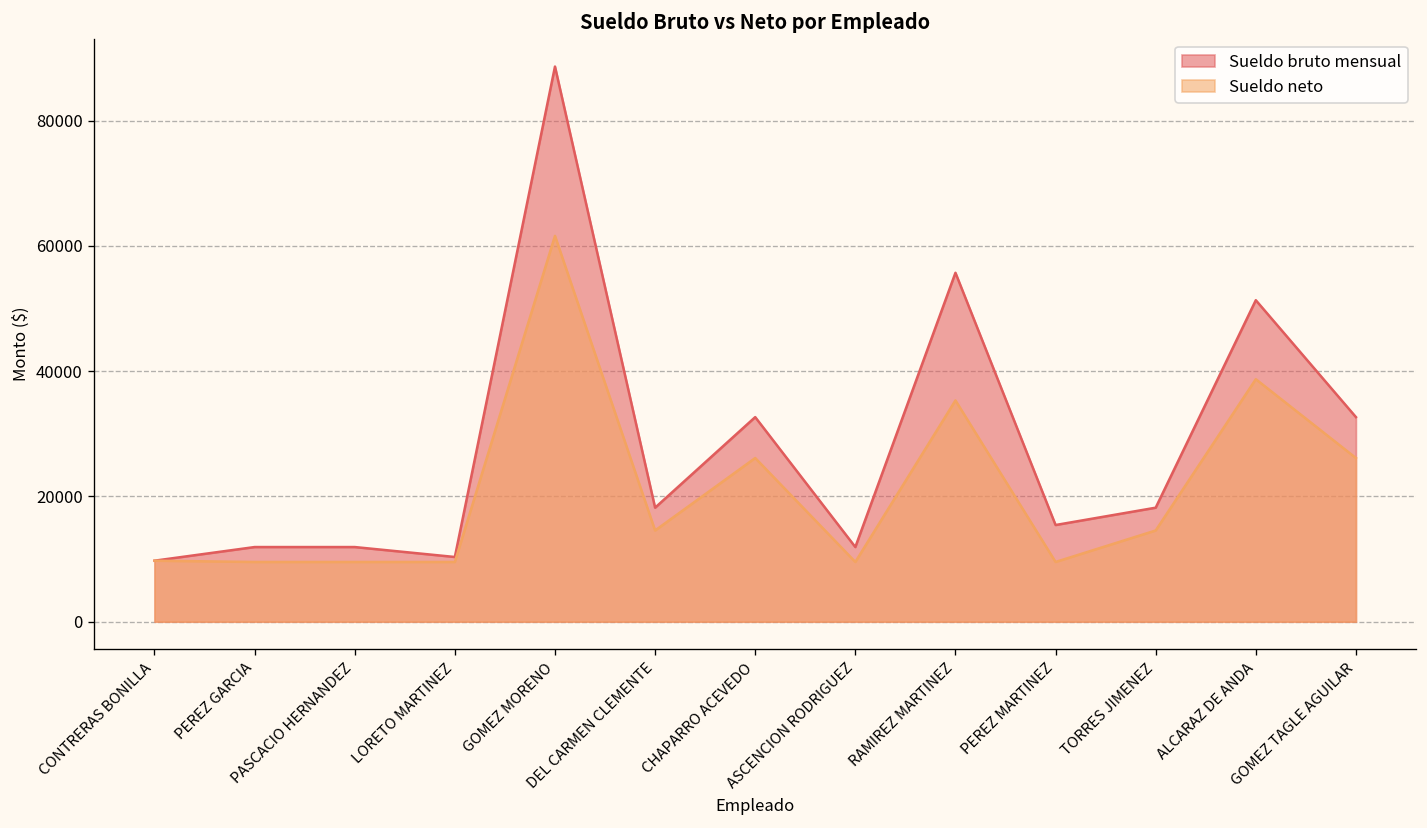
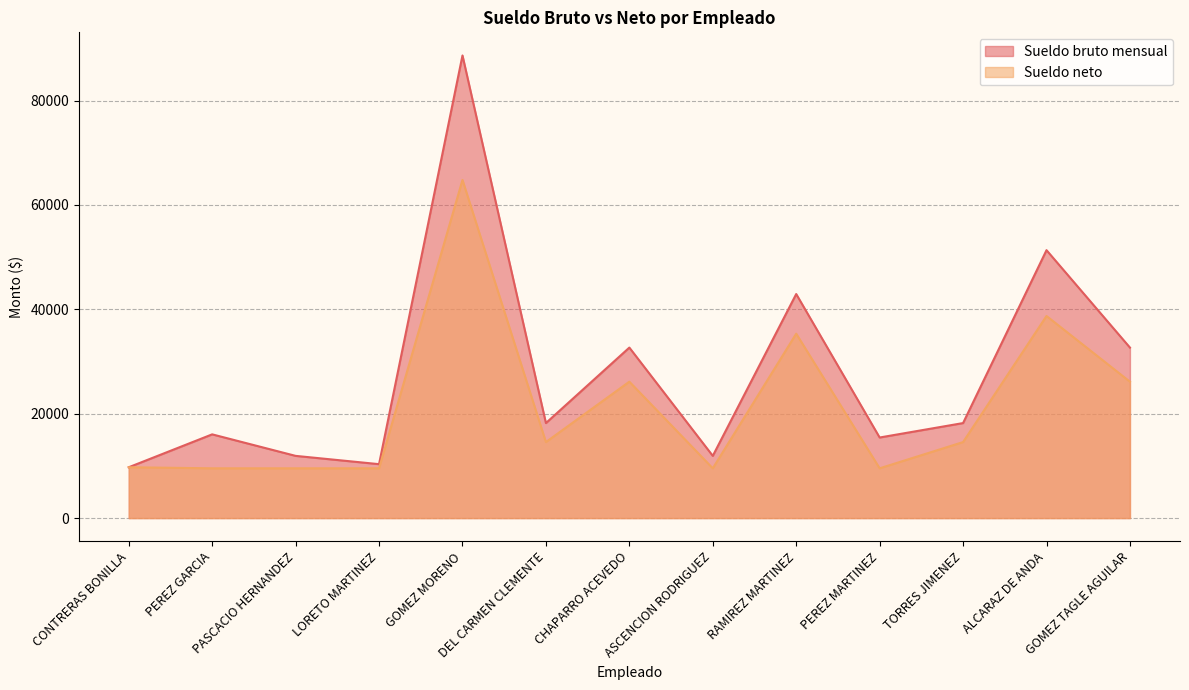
  {
    "Sueldo bruto mensual": {
-     "PEREZ GARCIA": 12000,
+     "PEREZ GARCIA": 16000,
      "PASCACIO HERNANDEZ": 12000,
      "LORETO MARTINEZ": 10000,
      "GOMEZ MORENO": 89000,
      "DEL CARMEN CLEMENTE": 18000,
      "CHAPARRO ACEVEDO": 33000,
      "ASCENCION RODRIGUEZ": 12000,
-     "RAMIREZ MARTINEZ": 56000,
+     "RAMIREZ MARTINEZ": 43000,
      "PEREZ MARTINEZ": 15000,
      "TORRES JIMENEZ": 18000,
      "ALCARAZ DE ANDA": 51000,
      "GOMEZ TAGLE AGUILAR": 33000
    },
    "Sueldo neto": {
      "PEREZ GARCIA": 10000,
      "PASCACIO HERNANDEZ": 10000,
      "LORETO MARTINEZ": 10000,
-     "GOMEZ MORENO": 62000,
+     "GOMEZ MORENO": 65000,
      "DEL CARMEN CLEMENTE": 15000,
      "CHAPARRO ACEVEDO": 26000,
      "ASCENCION RODRIGUEZ": 10000,
      "RAMIREZ MARTINEZ": 35000,
      "PEREZ MARTINEZ": 10000,
      "TORRES JIMENEZ": 15000,
      "ALCARAZ DE ANDA": 39000,
      "GOMEZ TAGLE AGUILAR": 26000
    }
  }
